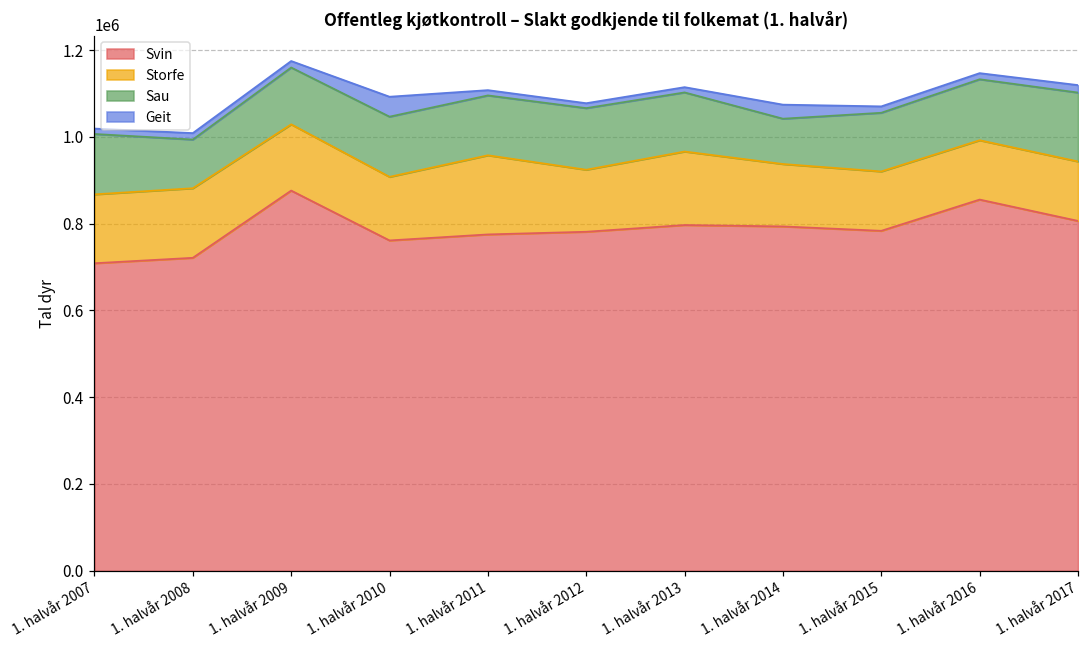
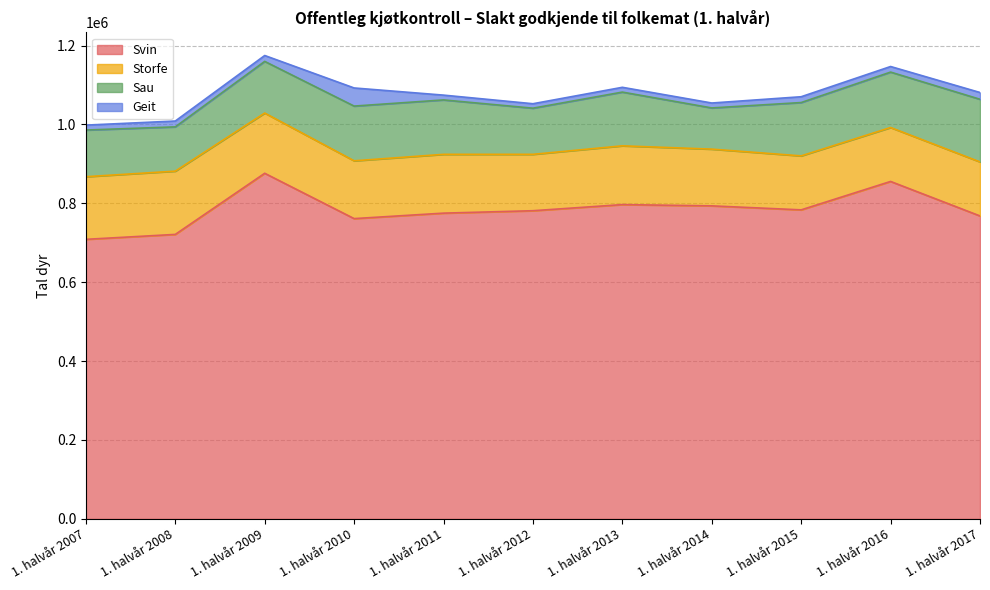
  {
    "Svin": {
      "1. halvår 2007": 710000,
      "1. halvår 2008": 720000,
      "1. halvår 2009": 880000,
      "1. halvår 2010": 760000,
      "1. halvår 2011": 780000,
      "1. halvår 2012": 780000,
      "1. halvår 2013": 800000,
      "1. halvår 2014": 790000,
      "1. halvår 2015": 780000,
      "1. halvår 2016": 860000,
-     "1. halvår 2017": 810000
+     "1. halvår 2017": 770000
    },
    "Storfe": {
      "1. halvår 2007": 160000,
      "1. halvår 2008": 160000,
      "1. halvår 2009": 150000,
      "1. halvår 2010": 150000,
-     "1. halvår 2011": 180000,
+     "1. halvår 2011": 150000,
      "1. halvår 2012": 140000,
-     "1. halvår 2013": 170000,
+     "1. halvår 2013": 150000,
      "1. halvår 2014": 140000,
      "1. halvår 2015": 140000,
      "1. halvår 2016": 140000,
      "1. halvår 2017": 140000
    },
    "Sau": {
-     "1. halvår 2007": 140000,
+     "1. halvår 2007": 120000,
      "1. halvår 2008": 110000,
      "1. halvår 2009": 130000,
      "1. halvår 2010": 140000,
      "1. halvår 2011": 140000,
-     "1. halvår 2012": 140000,
+     "1. halvår 2012": 120000,
      "1. halvår 2013": 140000,
      "1. halvår 2014": 100000,
      "1. halvår 2015": 140000,
      "1. halvår 2016": 140000,
      "1. halvår 2017": 160000
    },
    "Geit": {
      "1. halvår 2007": 10000,
      "1. halvår 2008": 10000,
      "1. halvår 2009": 10000,
      "1. halvår 2010": 50000,
      "1. halvår 2011": 10000,
      "1. halvår 2012": 10000,
      "1. halvår 2013": 10000,
-     "1. halvår 2014": 30000,
+     "1. halvår 2014": 10000,
      "1. halvår 2015": 10000,
      "1. halvår 2016": 10000,
      "1. halvår 2017": 20000
    }
  }
